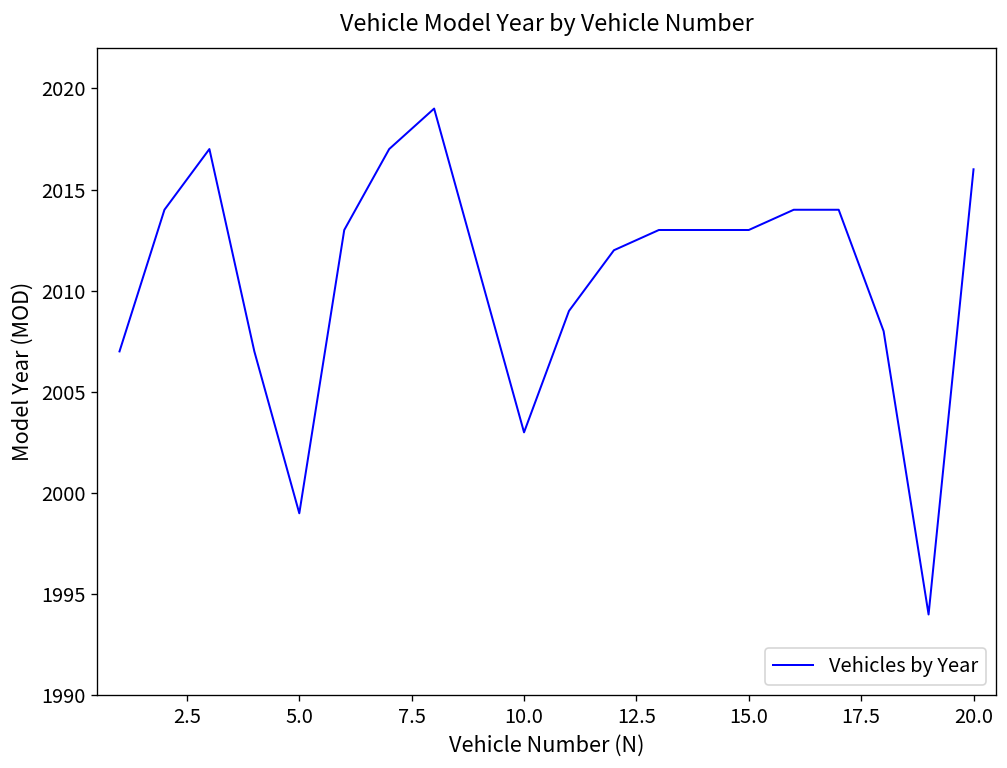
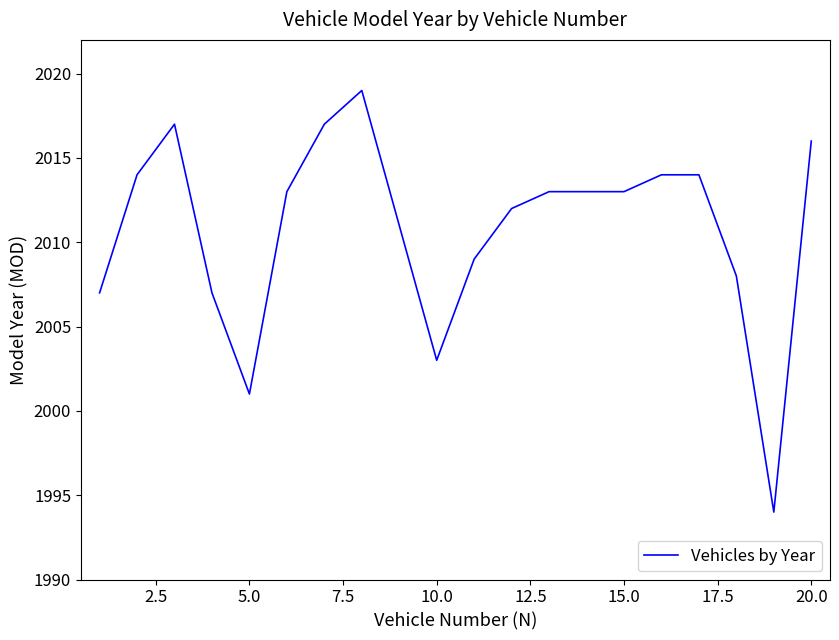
  {
-   "5.0": 1999,
+   "5.0": 2001,
    "10.0": 2003,
    "15.0": 2013,
    "20.0": 2016
  }
